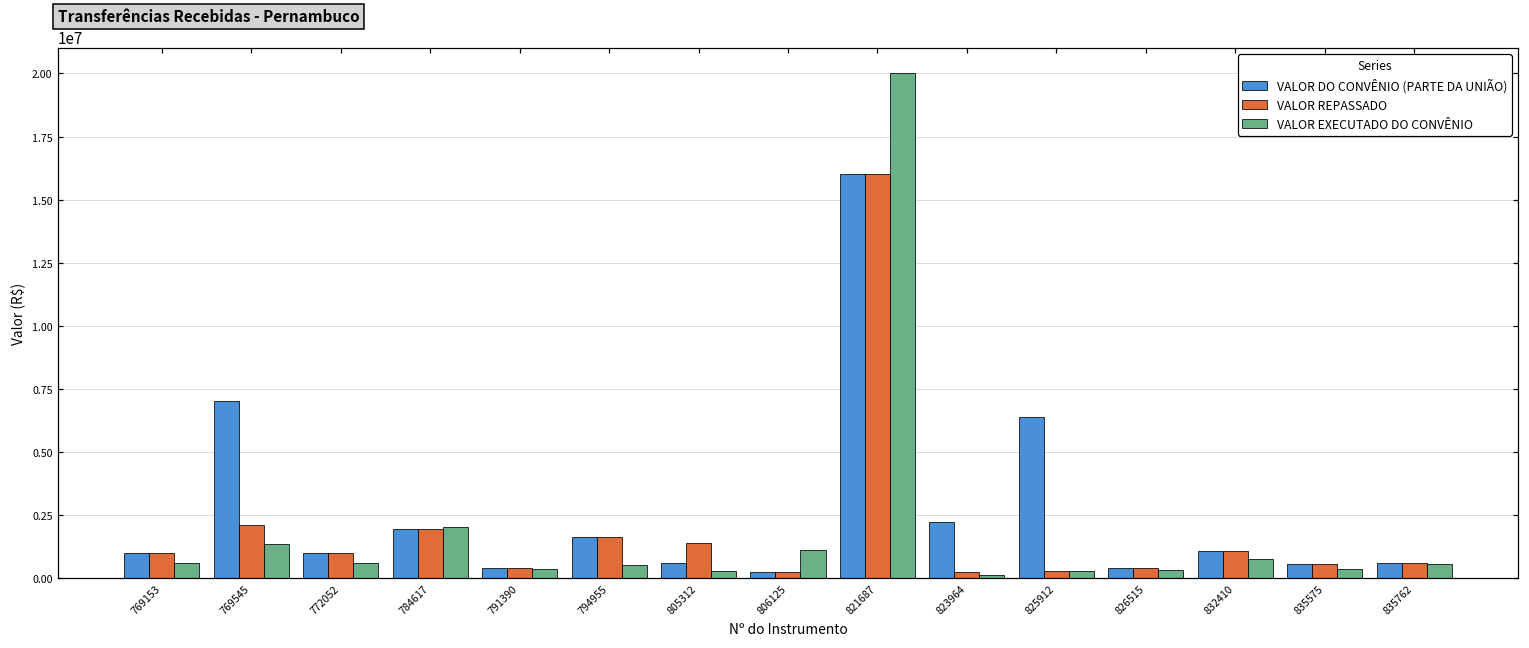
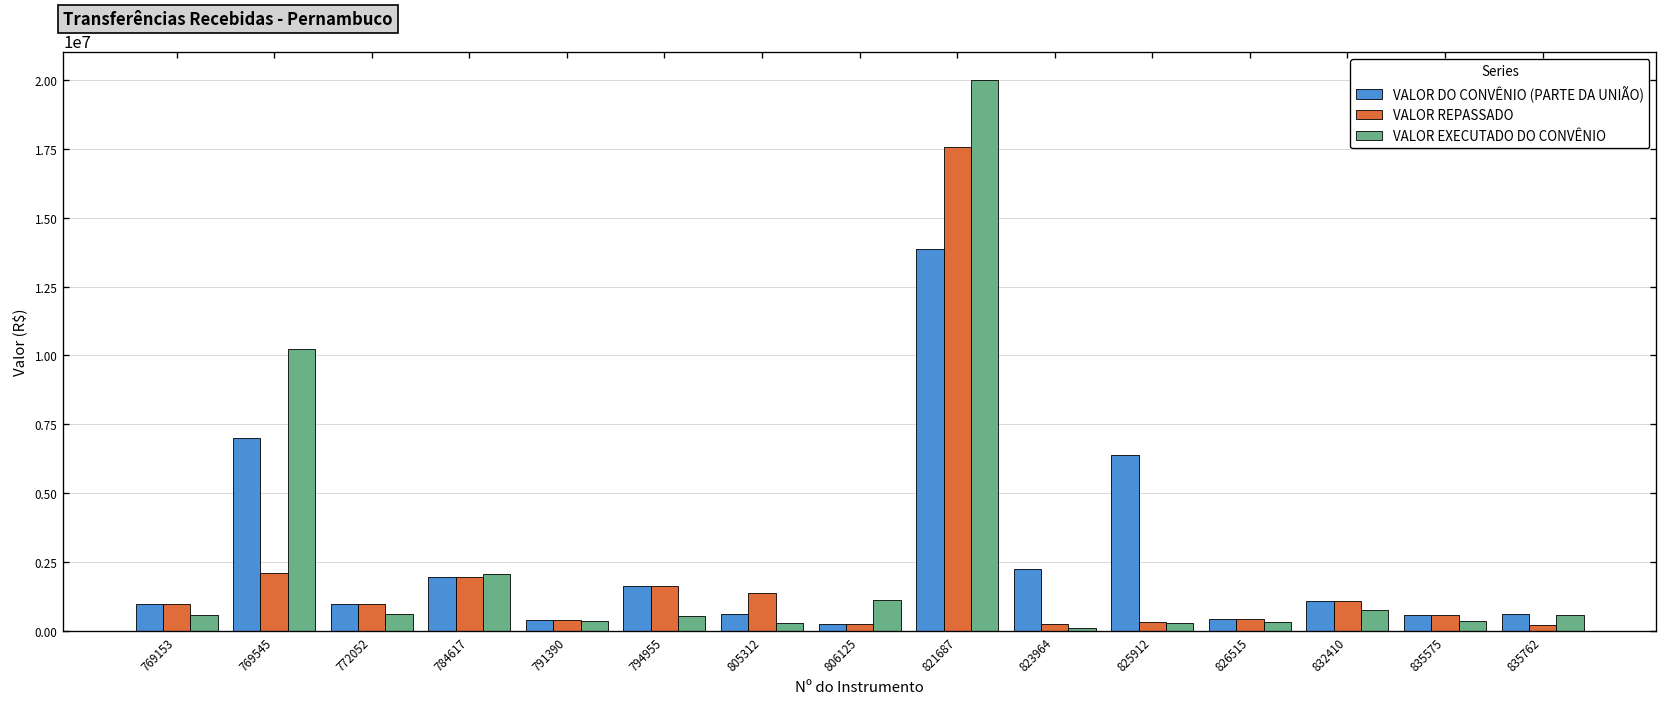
  {
    "VALOR DO CONVÊNIO (PARTE DA UNIÃO)": {
      "769153": 1000000,
      "769545": 7000000,
      "772052": 1000000,
      "784617": 2000000,
      "791390": 400000,
      "794955": 1600000,
      "805312": 600000,
      "806125": 200000,
-     "821687": 16000000,
+     "821687": 13900000,
      "823964": 2200000,
      "825912": 6400000,
      "826515": 400000,
      "832410": 1100000,
      "835575": 600000,
      "835762": 600000
    },
    "VALOR REPASSADO": {
      "769153": 1000000,
      "769545": 2100000,
      "772052": 1000000,
      "784617": 2000000,
      "791390": 400000,
      "794955": 1600000,
      "805312": 1400000,
      "806125": 200000,
-     "821687": 16000000,
+     "821687": 17600000,
      "823964": 200000,
      "825912": 300000,
      "826515": 400000,
      "832410": 1100000,
      "835575": 600000,
-     "835762": 600000
+     "835762": 200000
    },
    "VALOR EXECUTADO DO CONVÊNIO": {
      "769153": 600000,
-     "769545": 1300000,
+     "769545": 10200000,
      "772052": 600000,
      "784617": 2000000,
      "791390": 400000,
      "794955": 500000,
      "805312": 300000,
      "806125": 1100000,
      "821687": 20000000,
      "825912": 300000,
      "826515": 300000,
      "832410": 700000,
      "835575": 400000,
      "835762": 600000
    }
  }
